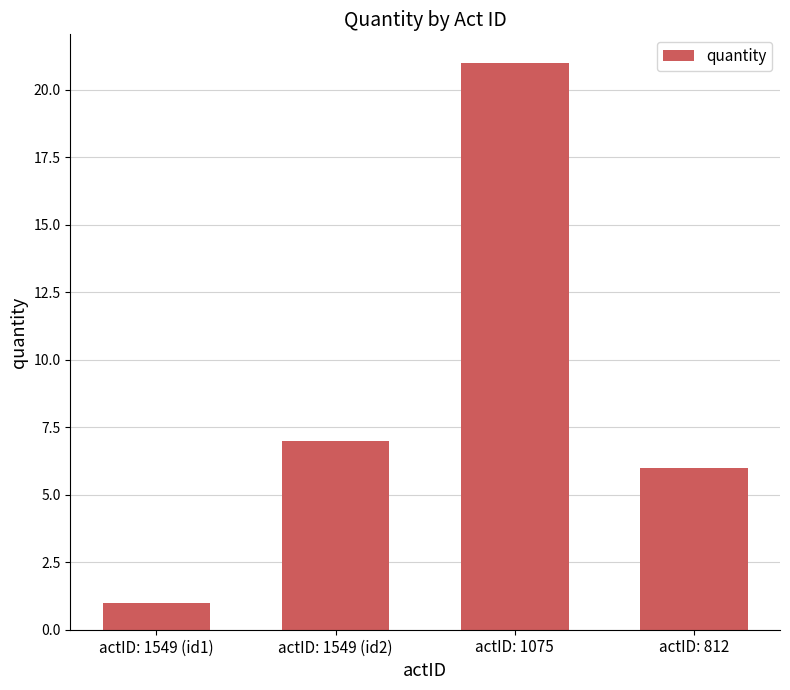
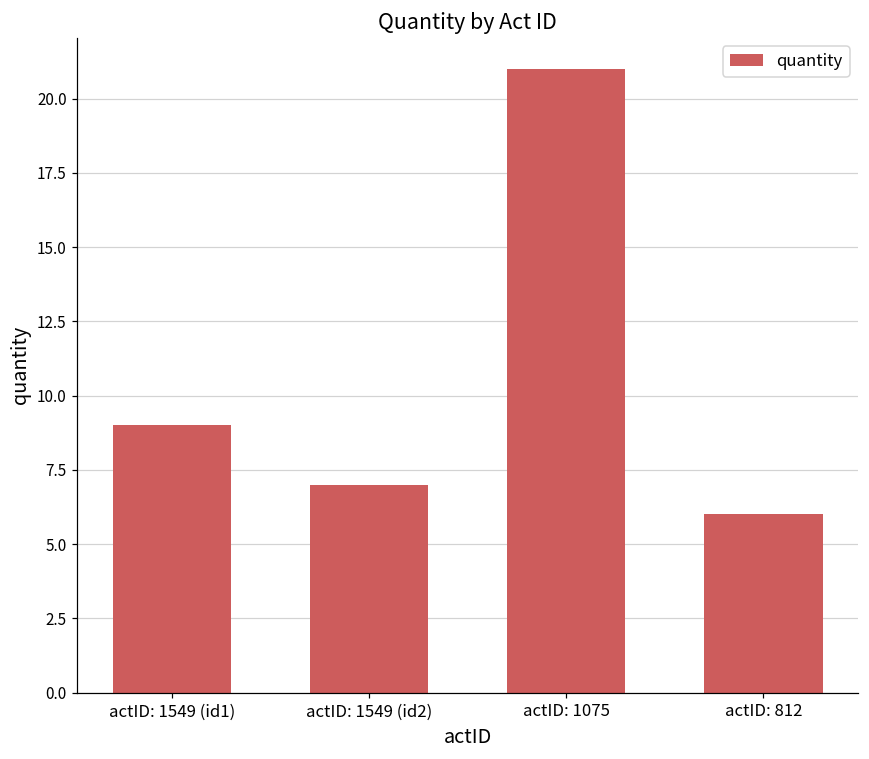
  {
-   "actID: 1549 (id1)": 1,
+   "actID: 1549 (id1)": 9,
    "actID: 1549 (id2)": 7,
    "actID: 1075": 21,
    "actID: 812": 6
  }
